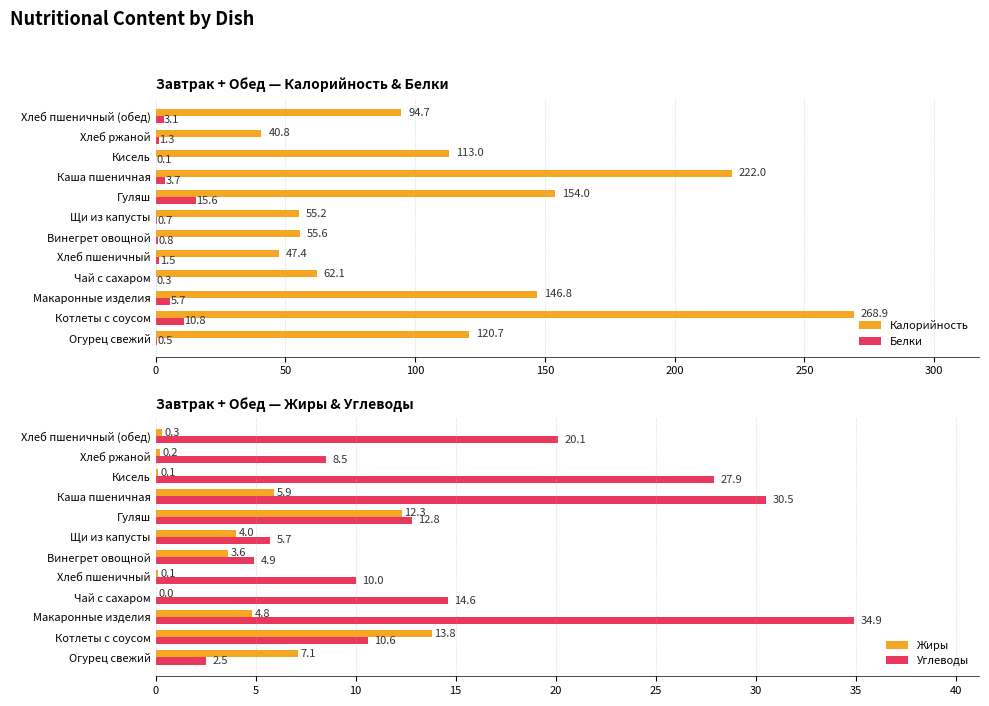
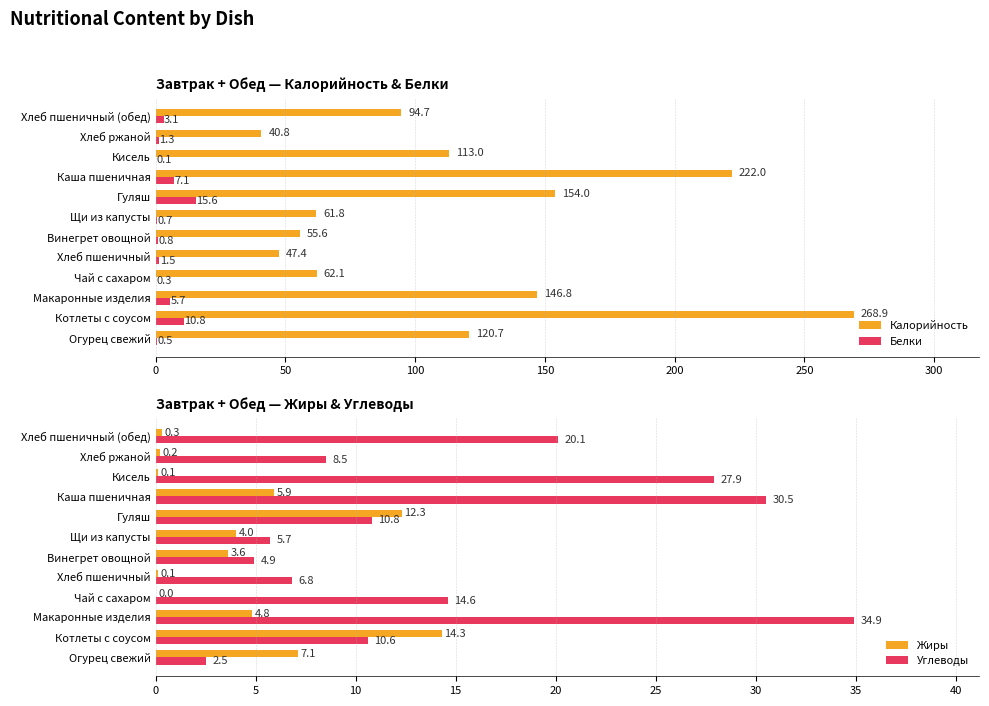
  {
    "Завтрак + Обед — Калорийность & Белки": {
      "Калорийность": {
        "Хлеб пшеничный (обед)": 94.7,
        "Хлеб ржаной": 40.8,
        "Кисель": 113.0,
        "Каша пшеничная": 222.0,
        "Гуляш": 154.0,
-       "Щи из капусты": 55.2,
+       "Щи из капусты": 61.8,
        "Винегрет овощной": 55.6,
        "Хлеб пшеничный": 47.4,
        "Чай с сахаром": 62.1,
        "Макаронные изделия": 146.8,
        "Котлеты с соусом": 268.9,
        "Огурец свежий": 120.7
      },
      "Белки": {
        "Хлеб пшеничный (обед)": 3.1,
        "Хлеб ржаной": 1.3,
        "Кисель": 0.1,
-       "Каша пшеничная": 3.7,
+       "Каша пшеничная": 7.1,
        "Гуляш": 15.6,
        "Щи из капусты": 0.7,
        "Винегрет овощной": 0.8,
        "Хлеб пшеничный": 1.5,
        "Чай с сахаром": 0.3,
        "Макаронные изделия": 5.7,
        "Котлеты с соусом": 10.8,
        "Огурец свежий": 0.5
      }
    },
    "Завтрак + Обед — Жиры & Углеводы": {
      "Жиры": {
        "Хлеб пшеничный (обед)": 0.3,
        "Хлеб ржаной": 0.2,
        "Кисель": 0.1,
        "Каша пшеничная": 5.9,
        "Гуляш": 12.3,
        "Щи из капусты": 4.0,
        "Винегрет овощной": 3.6,
        "Хлеб пшеничный": 0.1,
        "Чай с сахаром": 0.0,
        "Макаронные изделия": 4.8,
-       "Котлеты с соусом": 13.8,
+       "Котлеты с соусом": 14.3,
        "Огурец свежий": 7.1
      },
      "Углеводы": {
        "Хлеб пшеничный (обед)": 20.1,
        "Хлеб ржаной": 8.5,
        "Кисель": 27.9,
        "Каша пшеничная": 30.5,
-       "Гуляш": 12.8,
+       "Гуляш": 10.8,
        "Щи из капусты": 5.7,
        "Винегрет овощной": 4.9,
-       "Хлеб пшеничный": 10.0,
+       "Хлеб пшеничный": 6.8,
        "Чай с сахаром": 14.6,
        "Макаронные изделия": 34.9,
        "Котлеты с соусом": 10.6,
        "Огурец свежий": 2.5
      }
    }
  }
